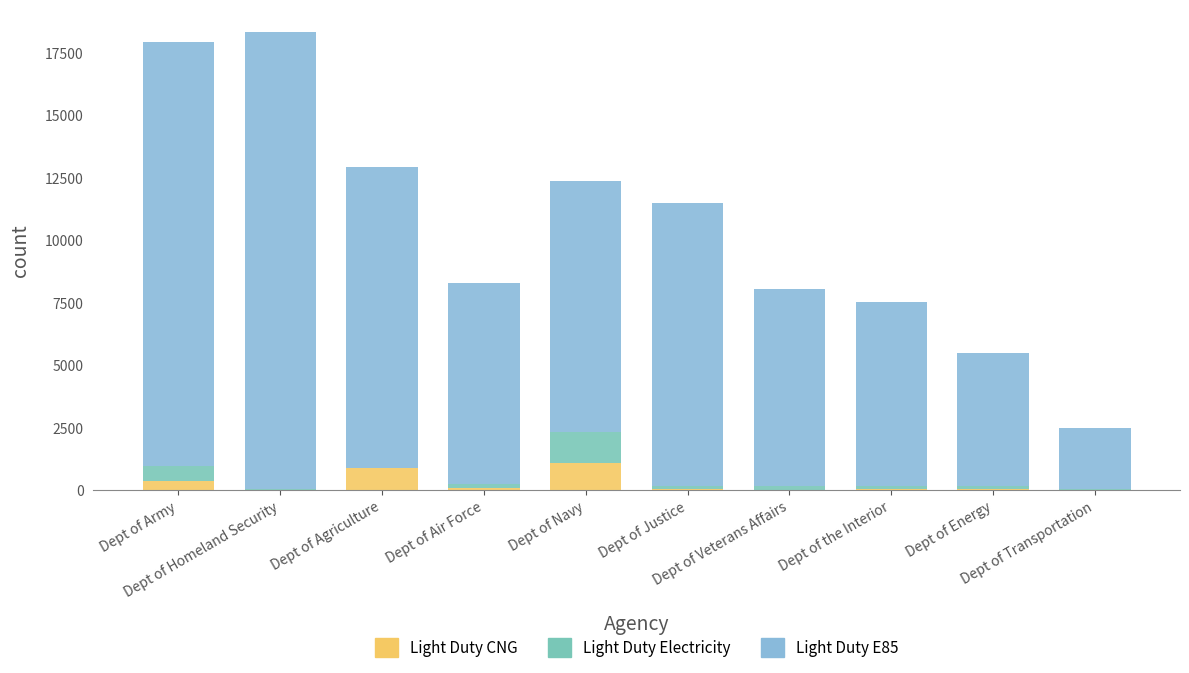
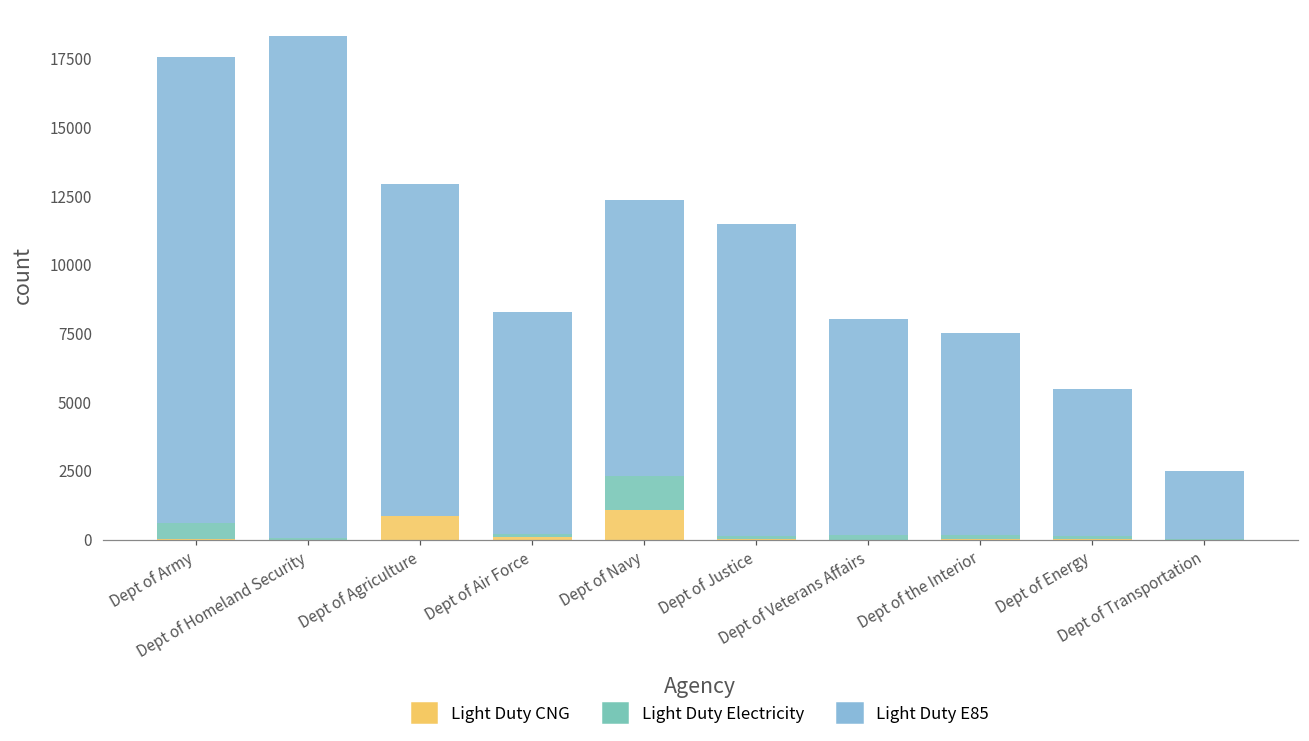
  {
    "Light Duty CNG": {
-     "Dept of Army": 400,
+     "Dept of Army": 0,
      "Dept of Agriculture": 900,
      "Dept of Navy": 1100
    }
  }
